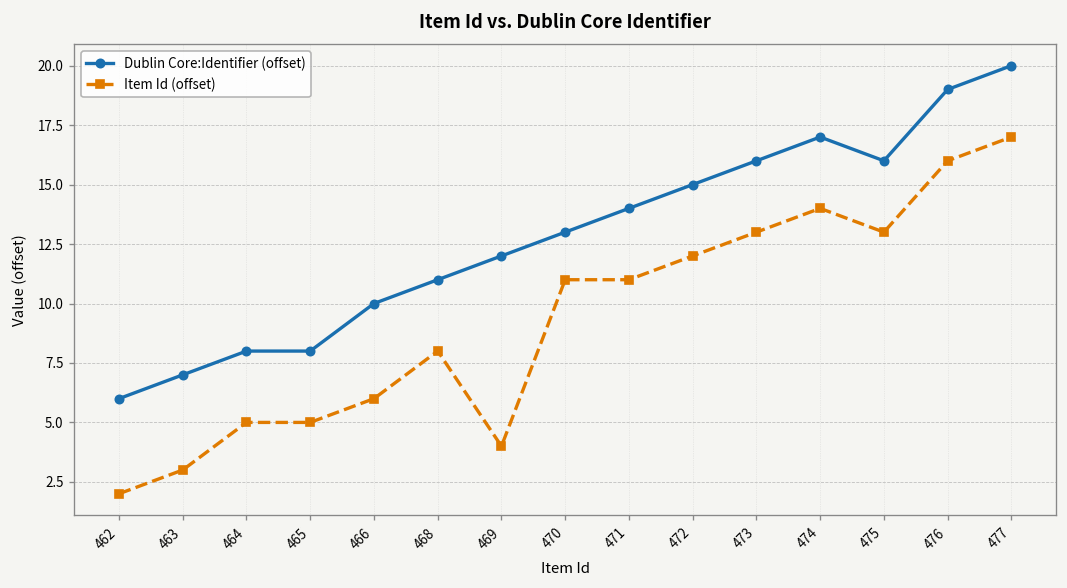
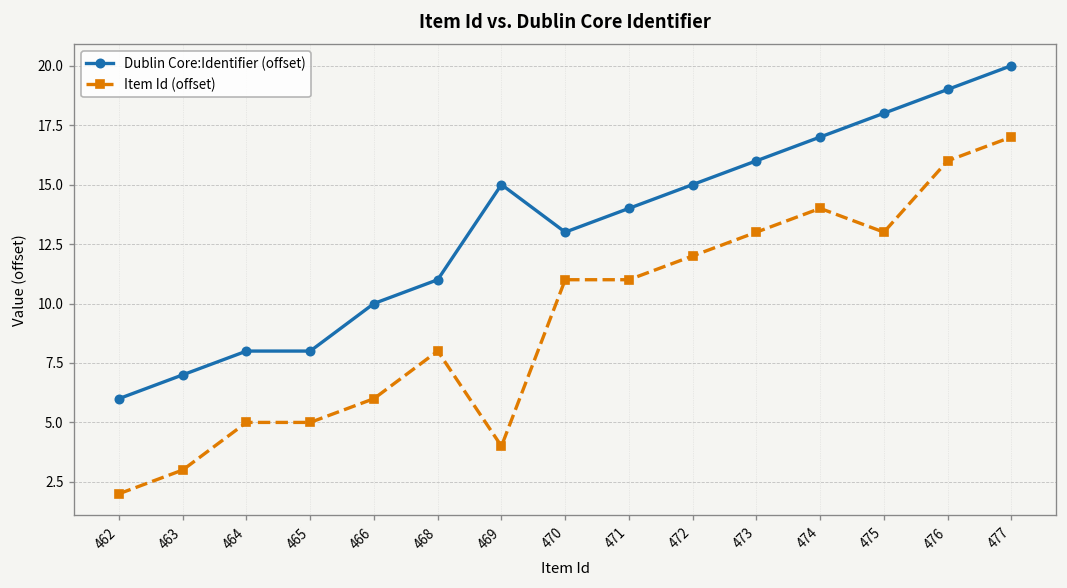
  {
    "Dublin Core:Identifier (offset)": {
      "462": 6.0,
      "463": 7.0,
      "464": 8.0,
      "465": 8.0,
      "466": 10.0,
      "468": 11.0,
-     "469": 12.0,
+     "469": 15.0,
      "470": 13.0,
      "471": 14.0,
      "472": 15.0,
      "473": 16.0,
      "474": 17.0,
-     "475": 16.0,
+     "475": 18.0,
      "476": 19.0,
      "477": 20.0
    },
    "Item Id (offset)": {
      "462": 2.0,
      "463": 3.0,
      "464": 5.0,
      "465": 5.0,
      "466": 6.0,
      "468": 8.0,
      "469": 4.0,
      "470": 11.0,
      "471": 11.0,
      "472": 12.0,
      "473": 13.0,
      "474": 14.0,
      "475": 13.0,
      "476": 16.0,
      "477": 17.0
    }
  }
